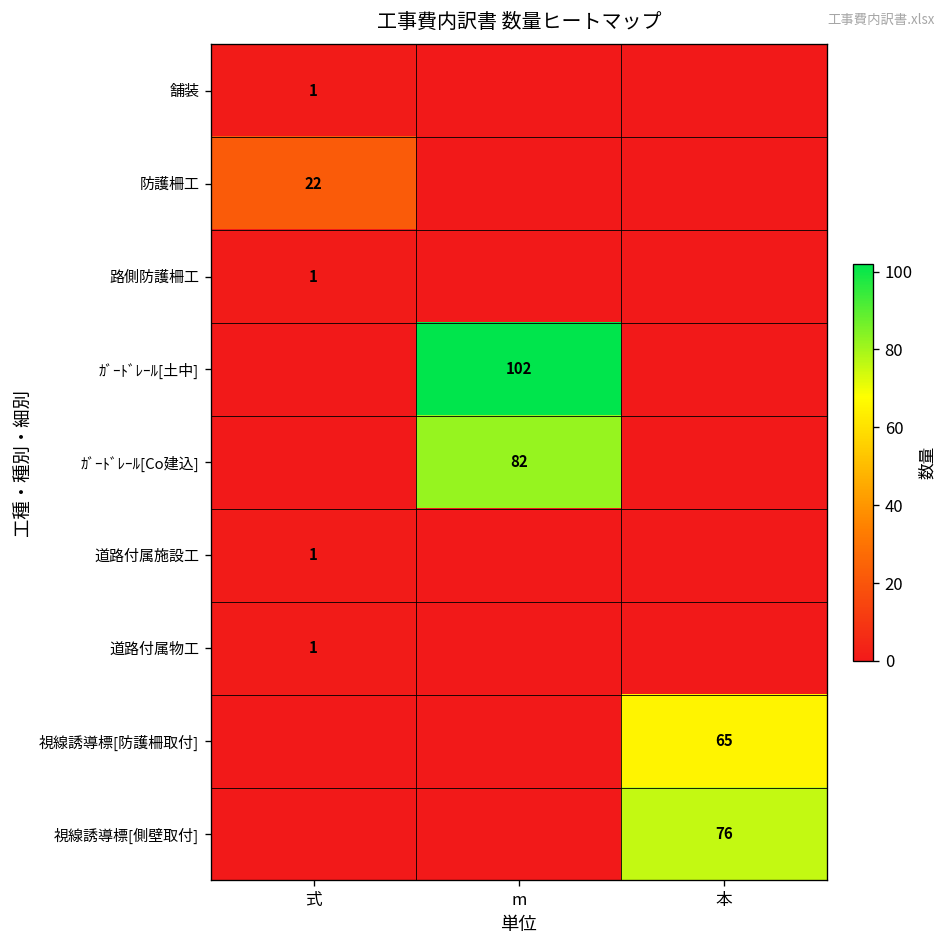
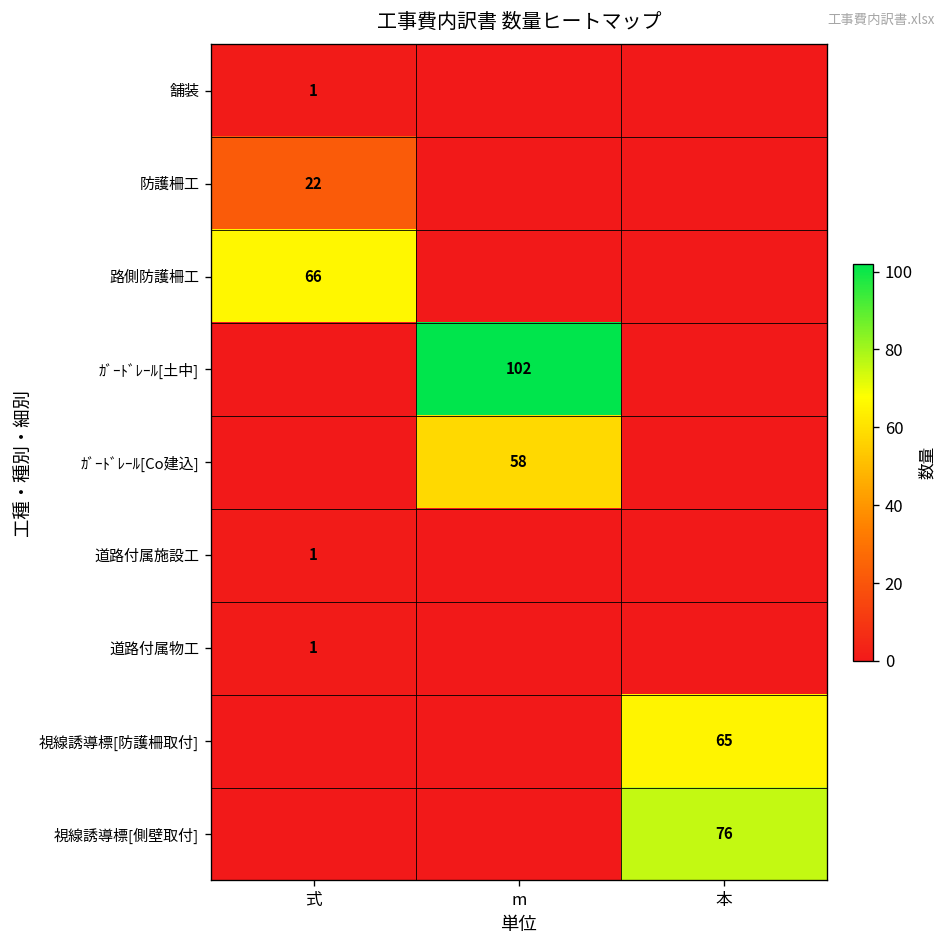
  {
    "舗装": {
      "式": 1
    },
    "防護柵工": {
      "式": 22
    },
    "路側防護柵工": {
-     "式": 1
+     "式": 66
    },
    "ｶﾞｰﾄﾞﾚｰﾙ[土中]": {
      "m": 102
    },
    "ｶﾞｰﾄﾞﾚｰﾙ[Co建込]": {
-     "m": 82
+     "m": 58
    },
    "道路付属施設工": {
      "式": 1
    },
    "道路付属物工": {
      "式": 1
    },
    "視線誘導標[防護柵取付]": {
      "本": 65
    },
    "視線誘導標[側壁取付]": {
      "本": 76
    }
  }
